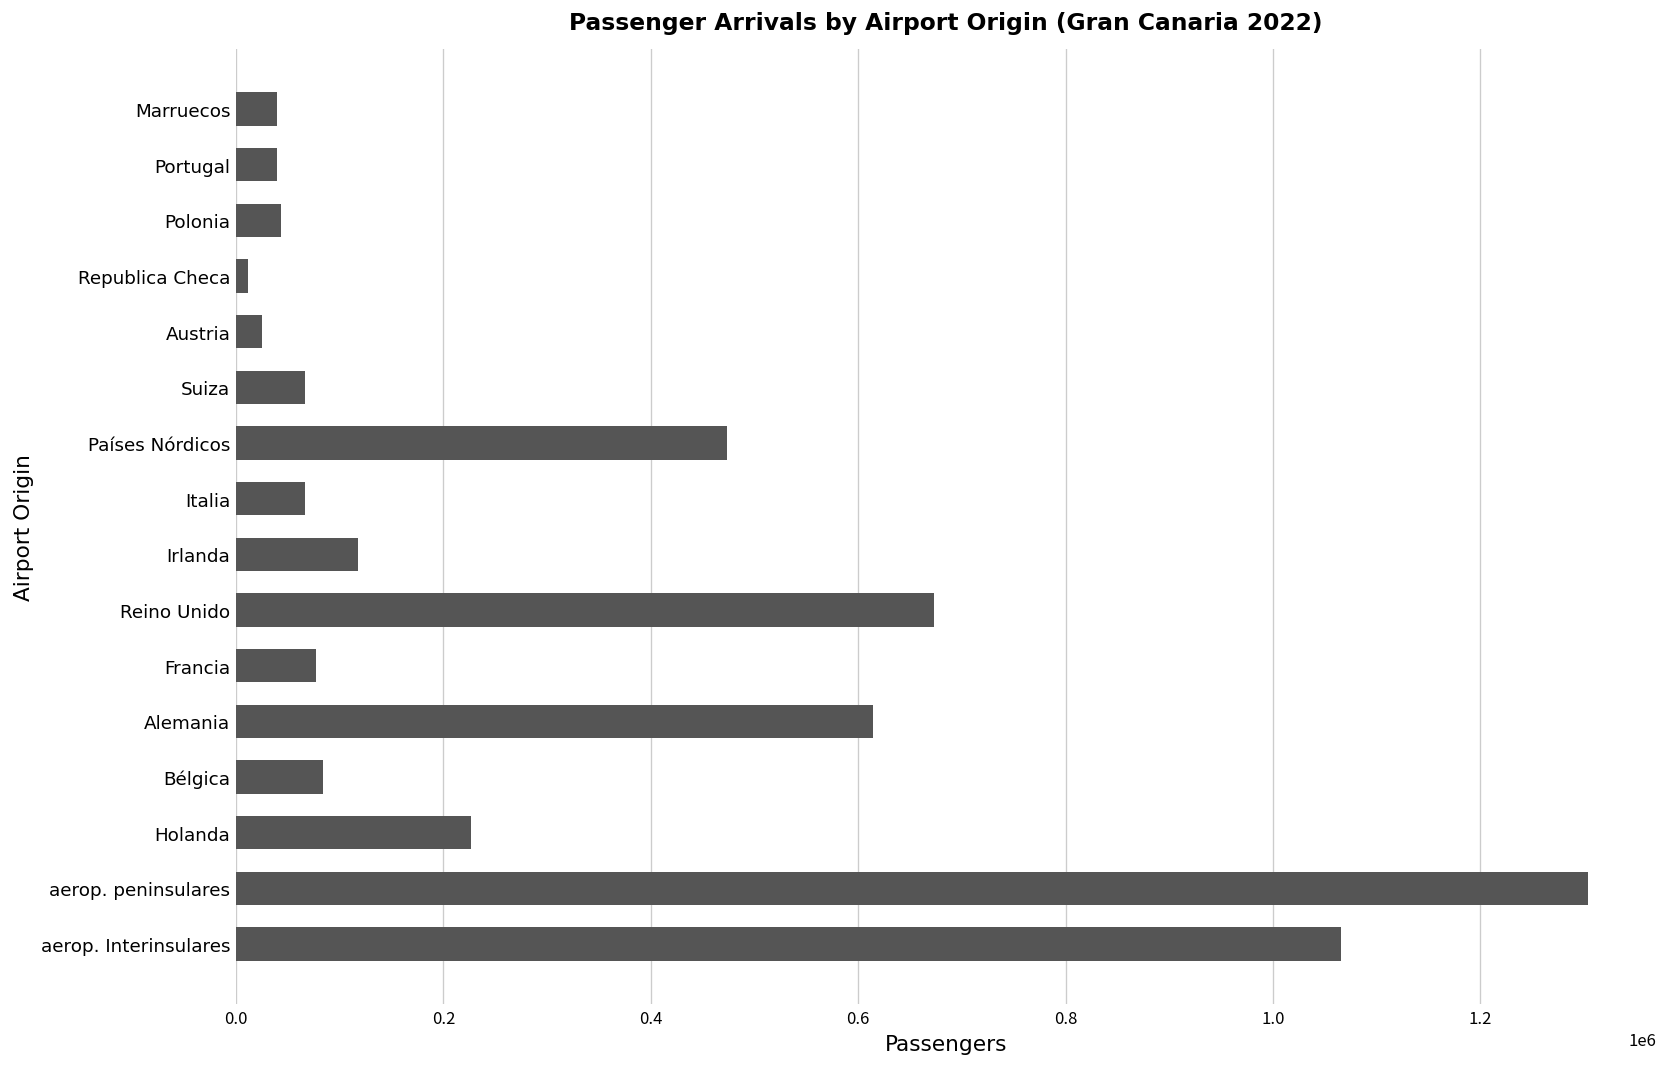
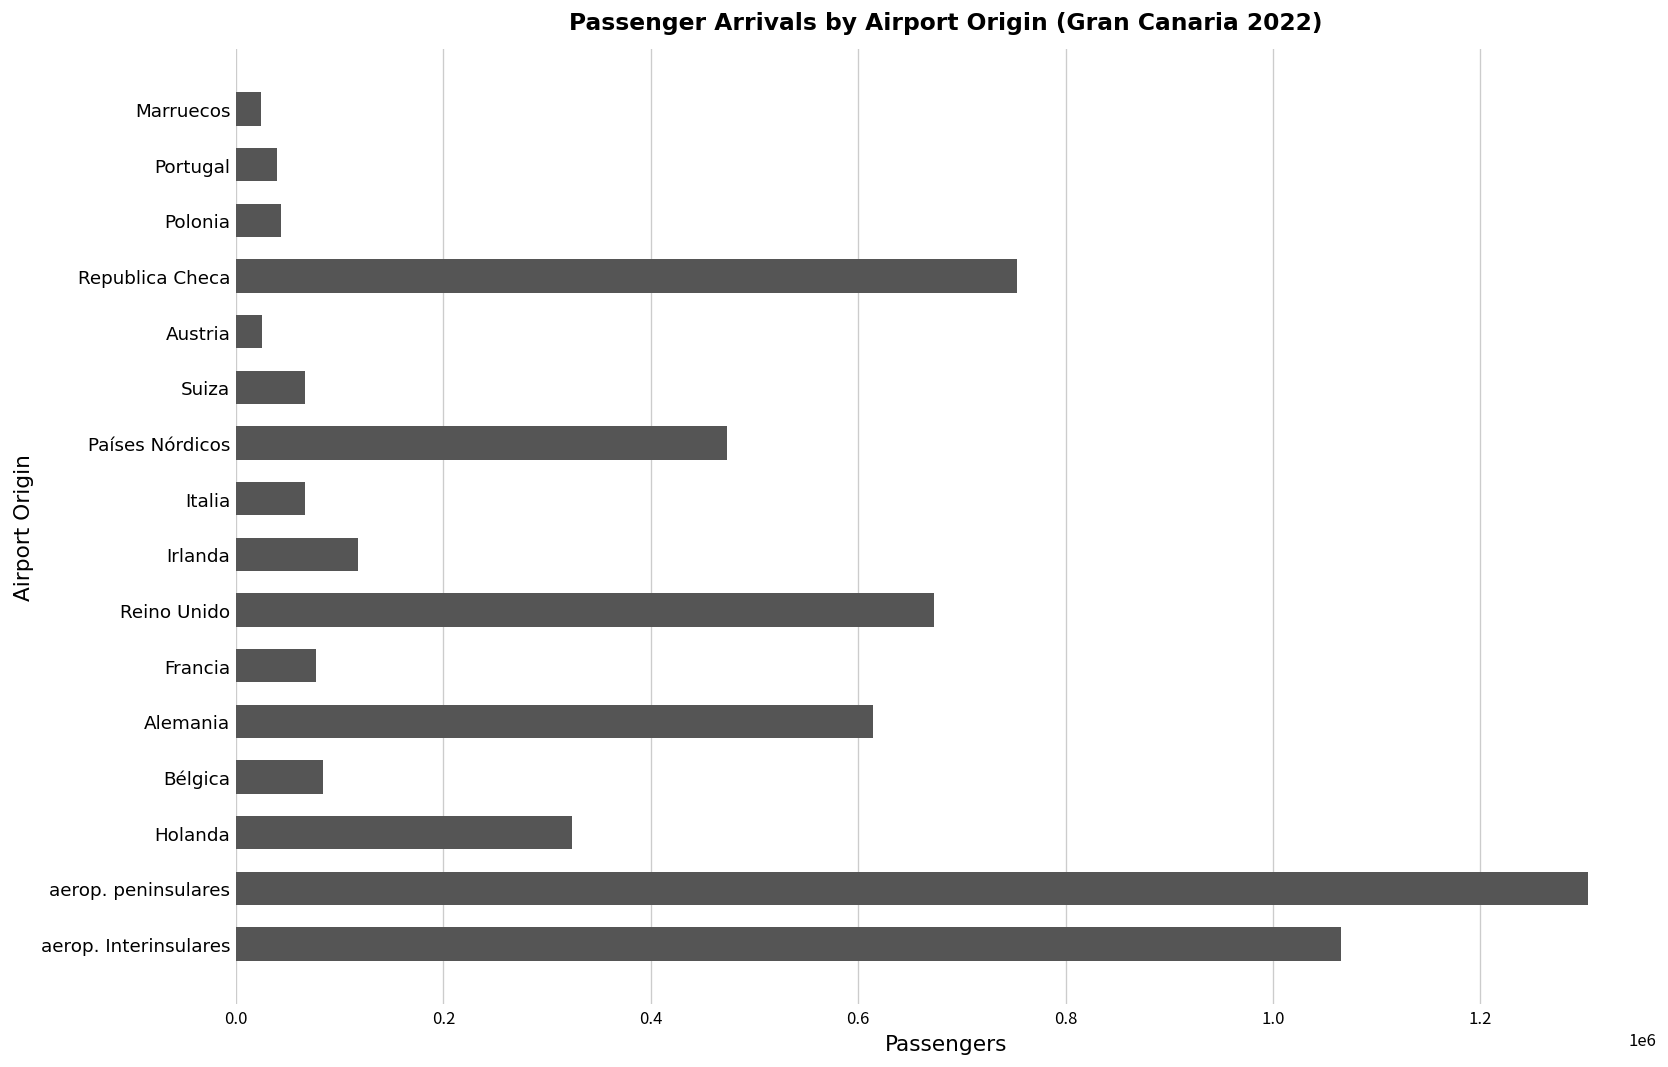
  {
-   "Marruecos": 40000,
+   "Marruecos": 20000,
    "Portugal": 40000,
    "Polonia": 40000,
-   "Republica Checa": 10000,
+   "Republica Checa": 750000,
    "Austria": 30000,
    "Suiza": 70000,
    "Países Nórdicos": 470000,
    "Italia": 70000,
    "Irlanda": 120000,
    "Reino Unido": 670000,
    "Francia": 80000,
    "Alemania": 610000,
    "Bélgica": 80000,
-   "Holanda": 230000,
+   "Holanda": 320000,
    "aerop. peninsulares": 1300000,
    "aerop. Interinsulares": 1070000
  }
